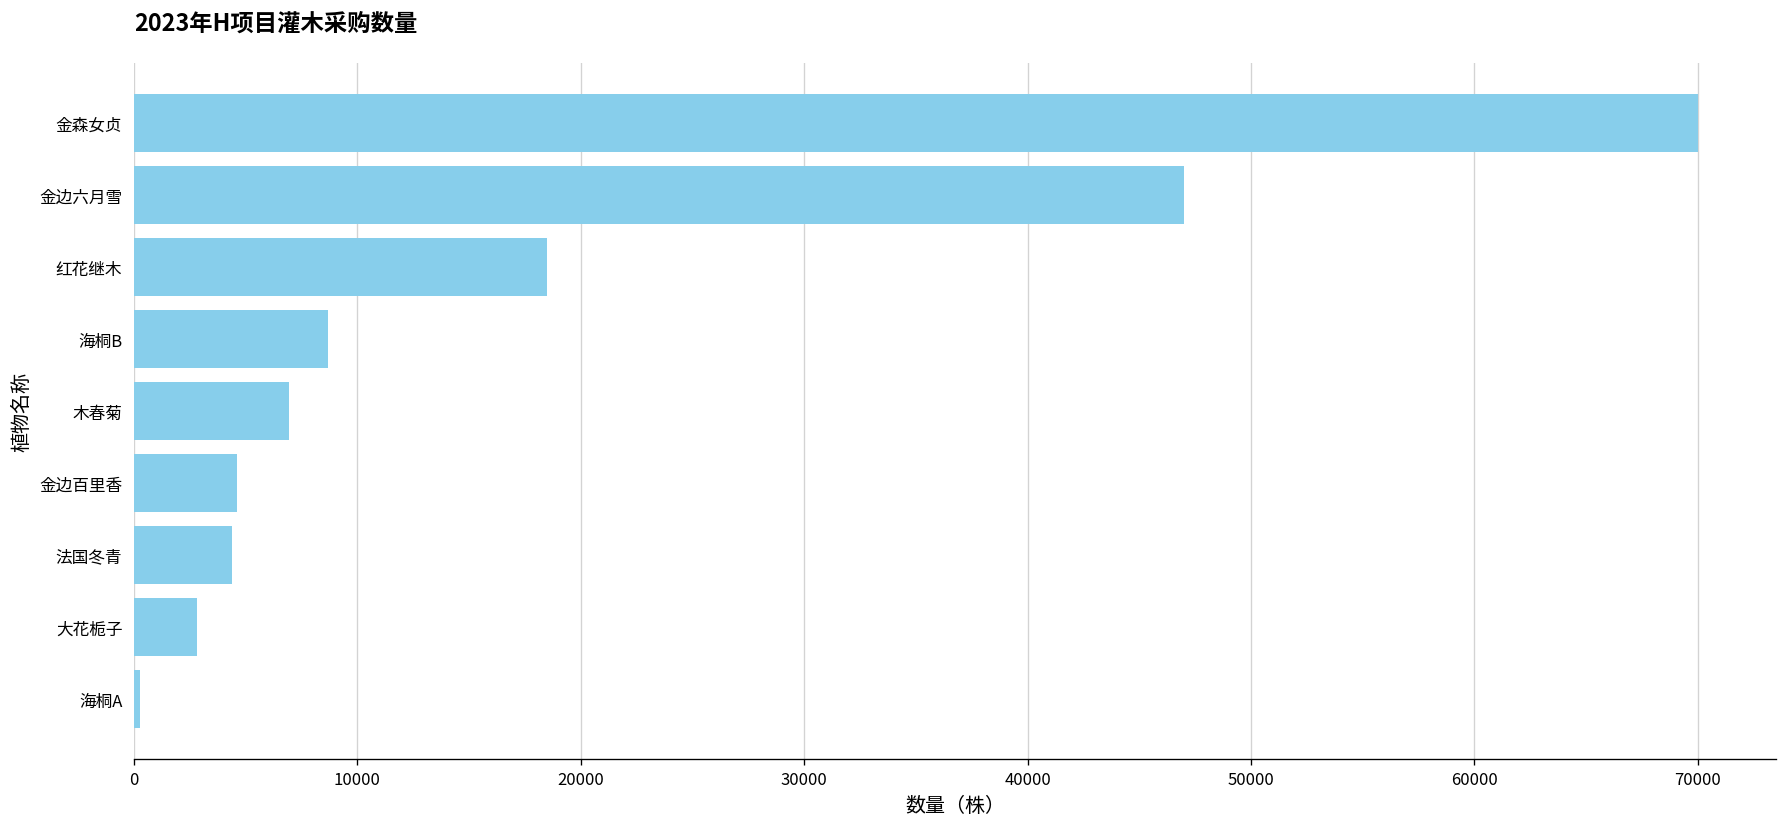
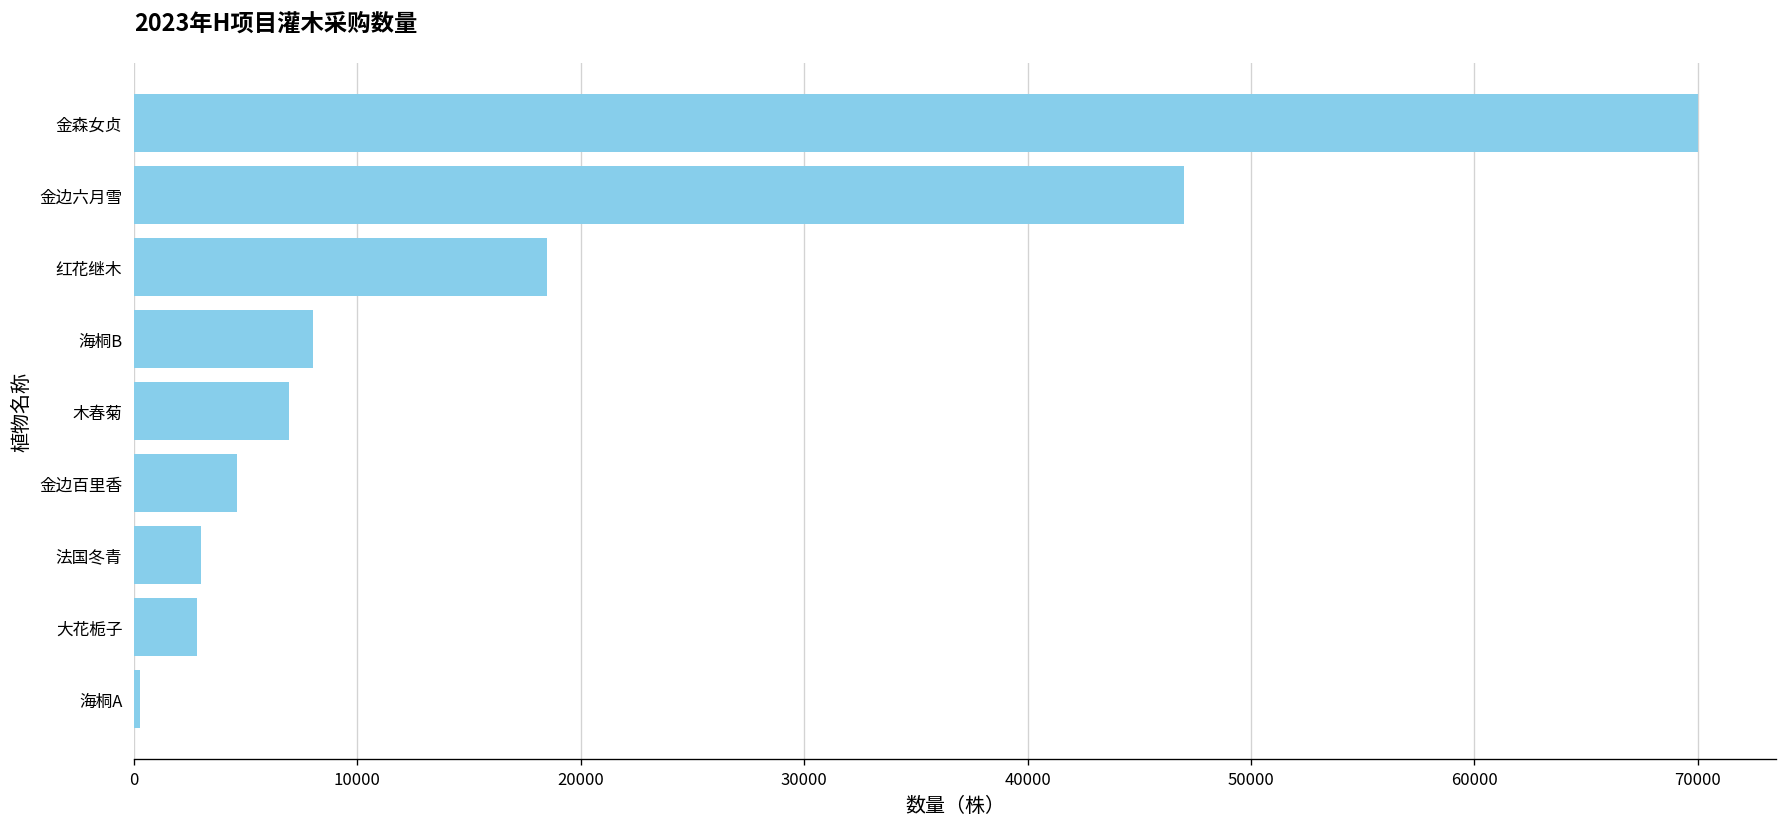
  {
    "金森女贞": 70000,
    "金边六月雪": 47000,
    "红花继木": 18500,
-   "海桐B": 8700,
+   "海桐B": 8000,
    "木春菊": 6900,
    "金边百里香": 4600,
-   "法国冬青": 4400,
+   "法国冬青": 3000,
    "大花栀子": 2800,
    "海桐A": 200
  }
